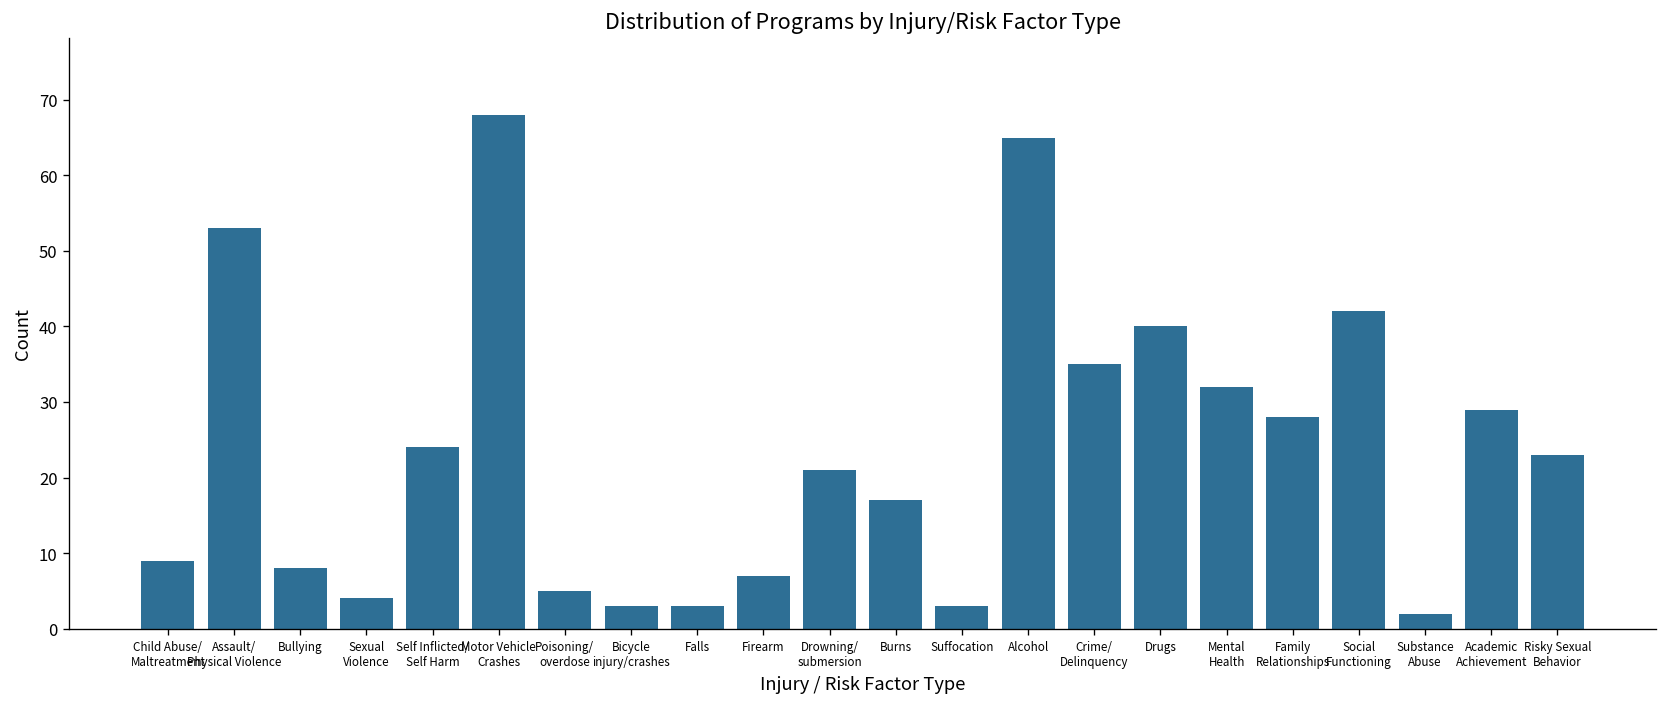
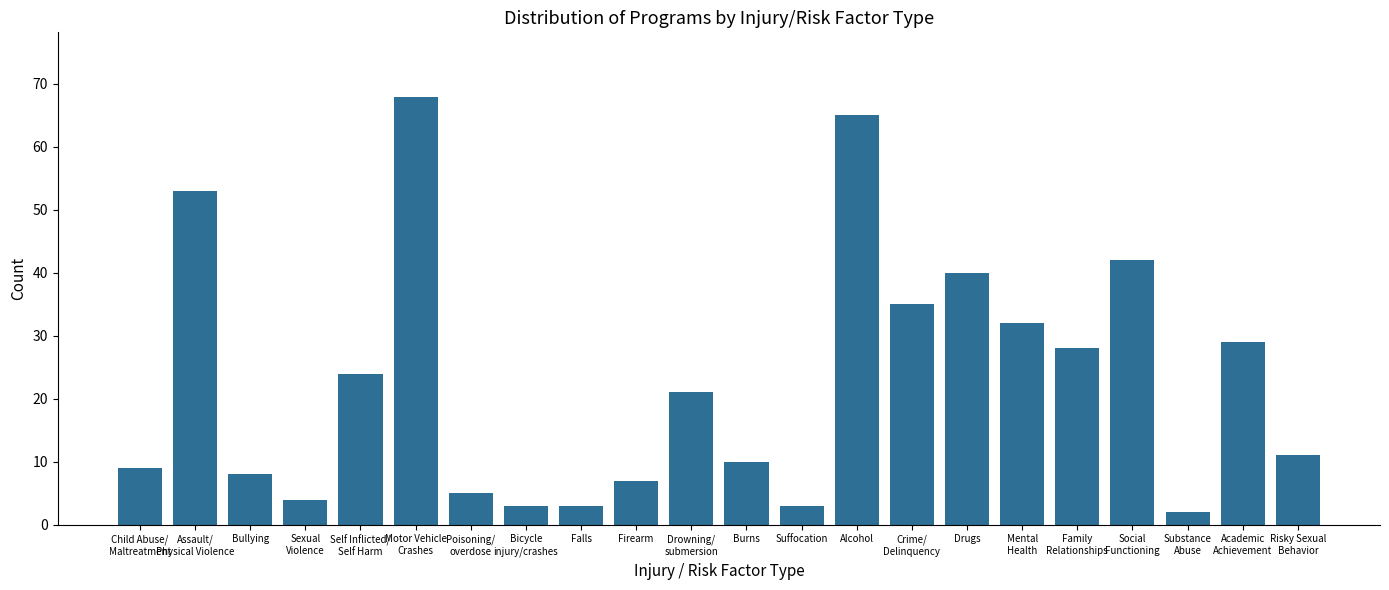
  {
    "Bullying": 8,
    "Sexual Violence": 4,
    "Self Inflicted/ Self Harm": 24,
    "Motor Vehicle Crashes": 68,
    "Poisoning/ overdose": 5,
    "Bicycle injury/crashes": 3,
    "Falls": 3,
    "Firearm": 7,
    "Drowning/ submersion": 21,
-   "Burns": 17,
+   "Burns": 10,
    "Suffocation": 3,
    "Alcohol": 65,
    "Crime/ Delinquency": 35,
    "Drugs": 40,
    "Mental Health": 32,
    "Family Relationships": 28,
    "Social Functioning": 42,
    "Substance Abuse": 2,
    "Academic Achievement": 29,
-   "Risky Sexual Behavior": 23
+   "Risky Sexual Behavior": 11
  }
